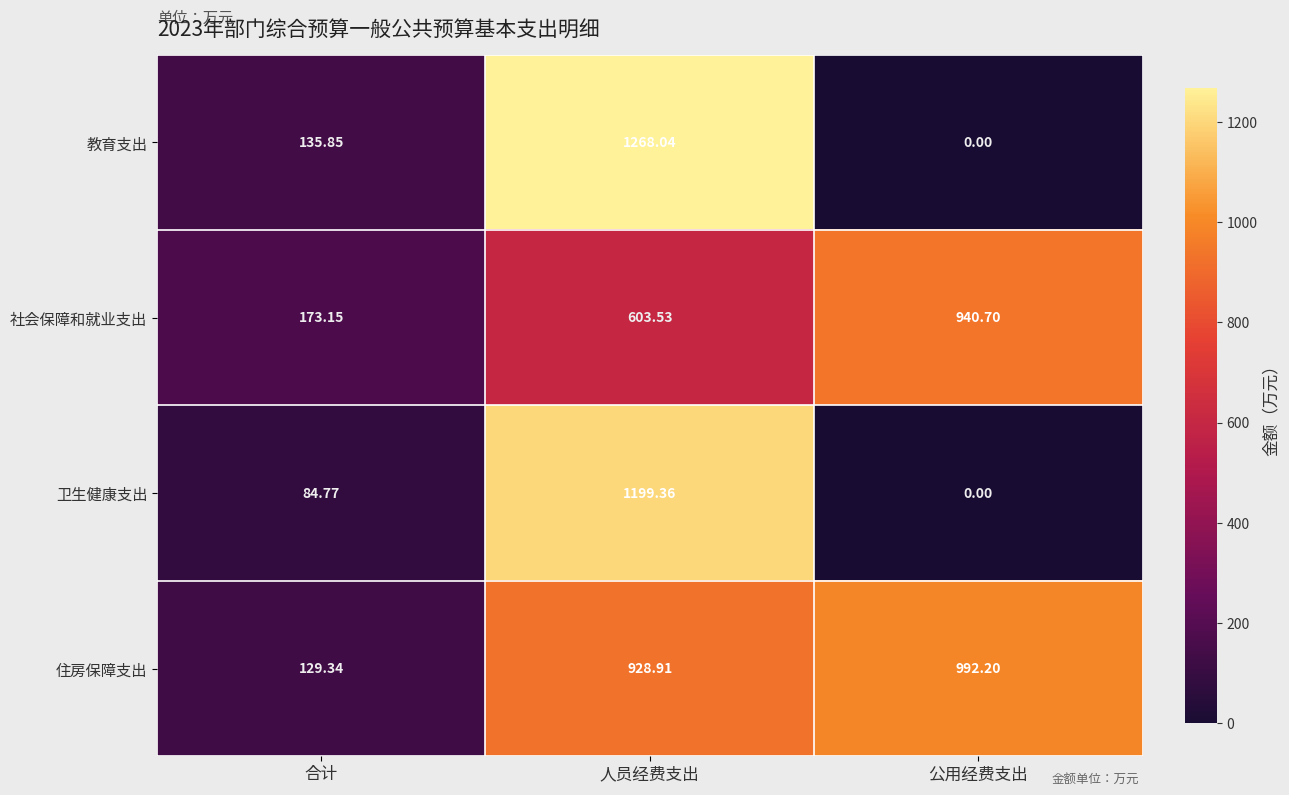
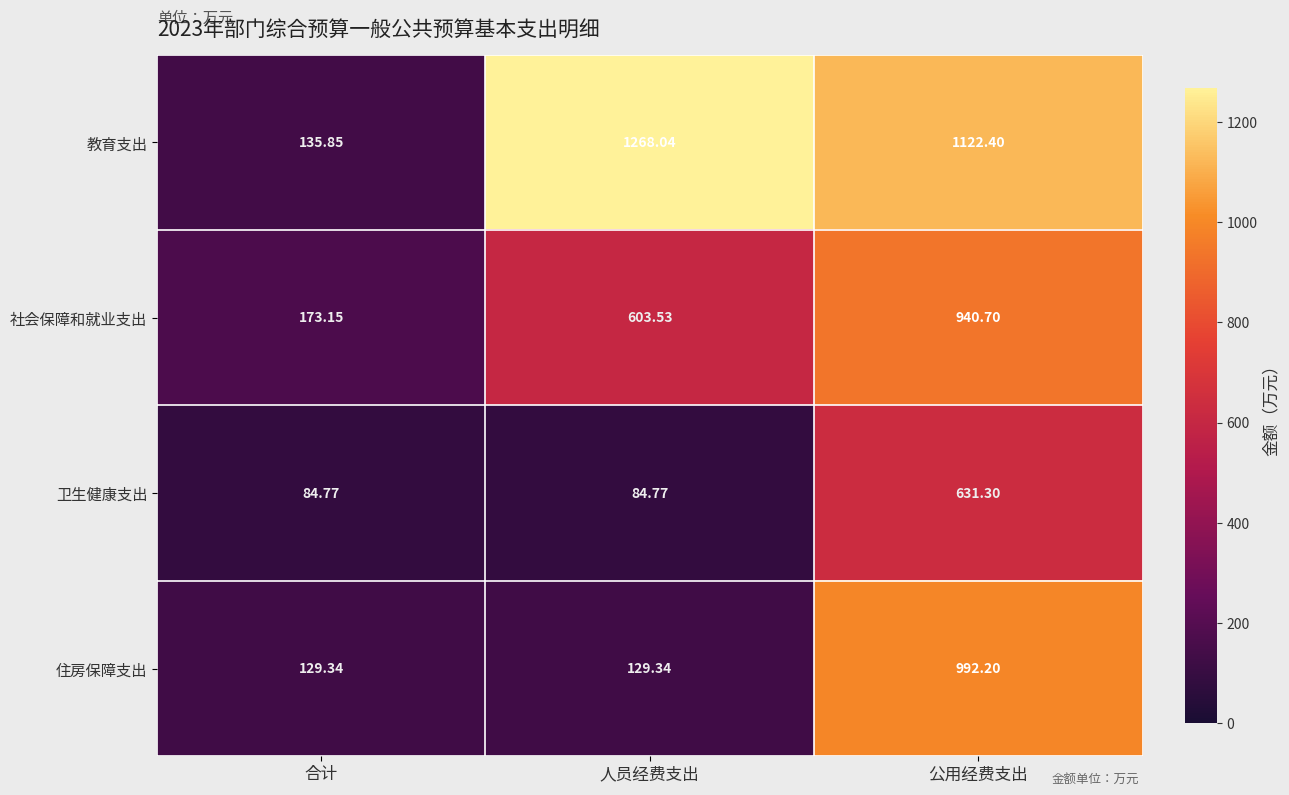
  {
    "教育支出": {
      "合计": 135.85,
      "人员经费支出": 1268.04,
-     "公用经费支出": 0.00
+     "公用经费支出": 1122.40
    },
    "社会保障和就业支出": {
      "合计": 173.15,
      "人员经费支出": 603.53,
      "公用经费支出": 940.70
    },
    "卫生健康支出": {
      "合计": 84.77,
-     "人员经费支出": 1199.36,
-     "公用经费支出": 0.00
+     "人员经费支出": 84.77,
+     "公用经费支出": 631.30
    },
    "住房保障支出": {
      "合计": 129.34,
-     "人员经费支出": 928.91,
+     "人员经费支出": 129.34,
      "公用经费支出": 992.20
    }
  }
